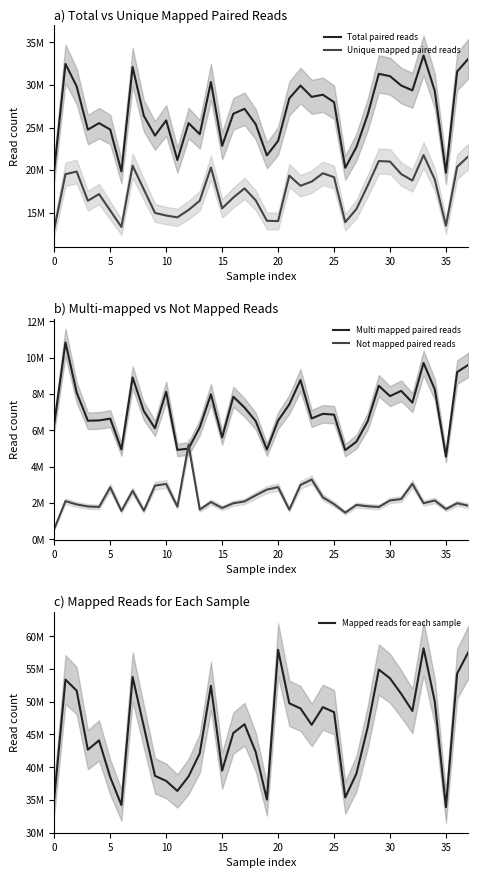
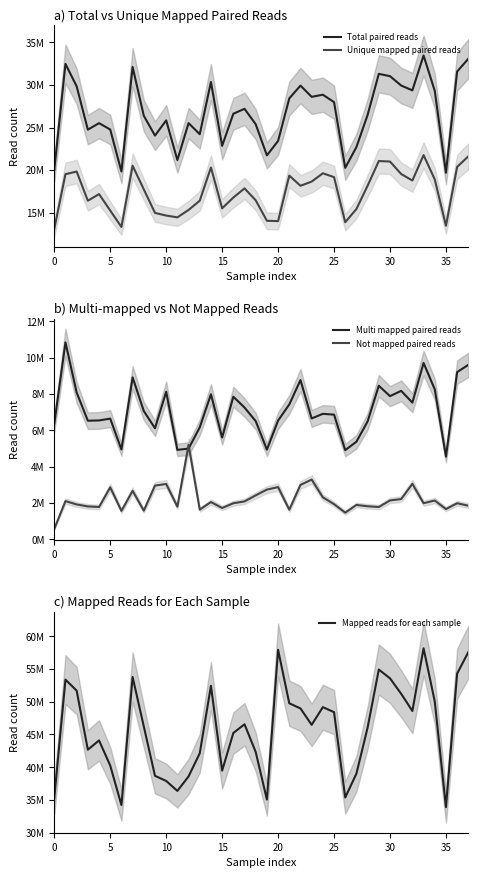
  {
    "c) Mapped Reads for Each Sample": {
      "Mapped reads for each sample": {
        "0": 35000000,
-       "5": 38000000,
+       "5": 40000000,
        "10": 38000000,
        "15": 39000000,
        "20": 58000000,
        "25": 48000000,
        "30": 54000000,
        "35": 34000000
      }
    }
  }
